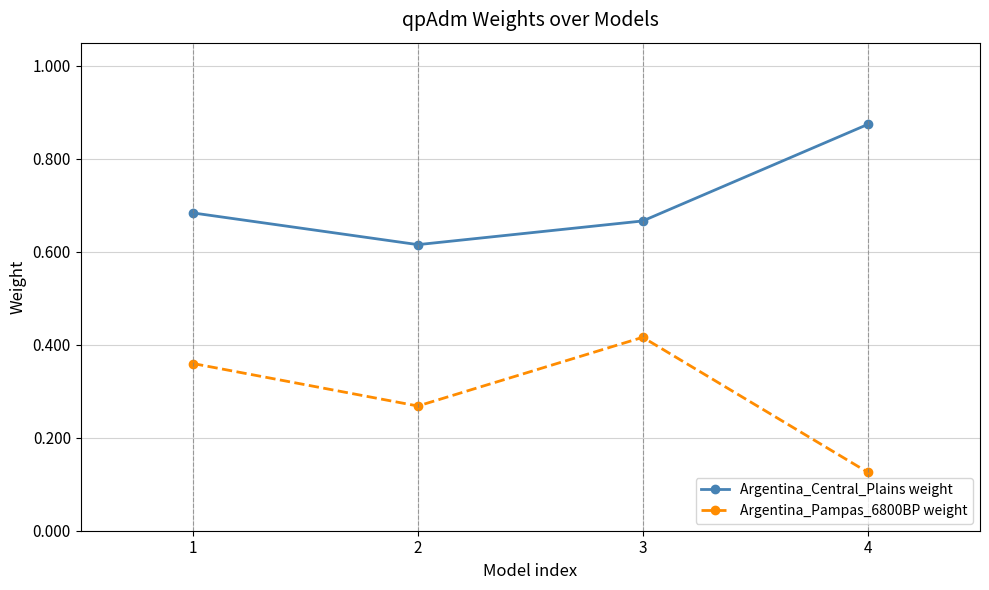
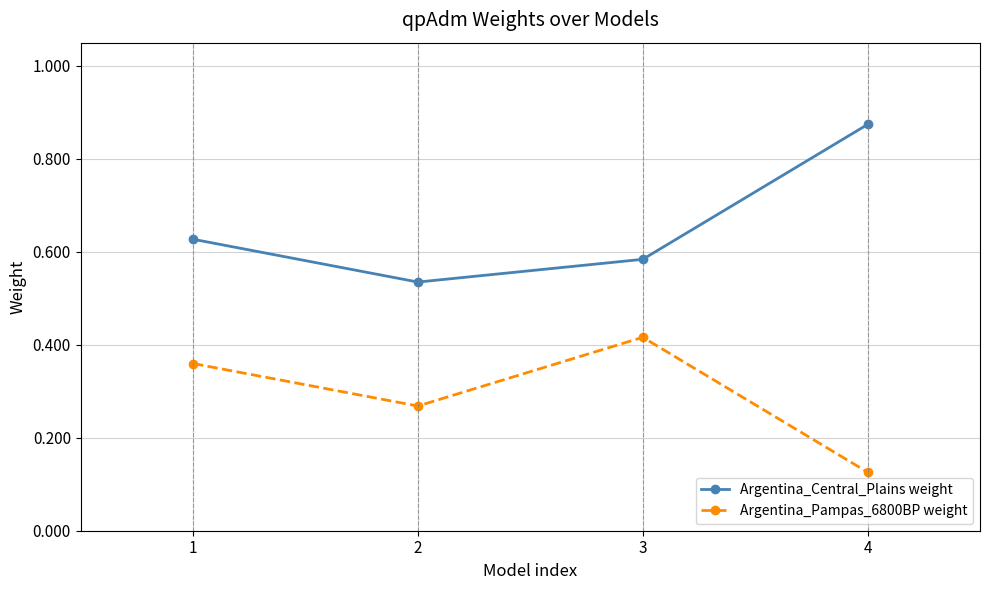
  {
    "Argentina_Central_Plains weight": {
-     "1": 0.68,
-     "2": 0.62,
-     "3": 0.67,
+     "1": 0.63,
+     "2": 0.53,
+     "3": 0.58,
      "4": 0.87
    },
    "Argentina_Pampas_6800BP weight": {
      "1": 0.36,
      "2": 0.27,
      "3": 0.42,
      "4": 0.13
    }
  }
